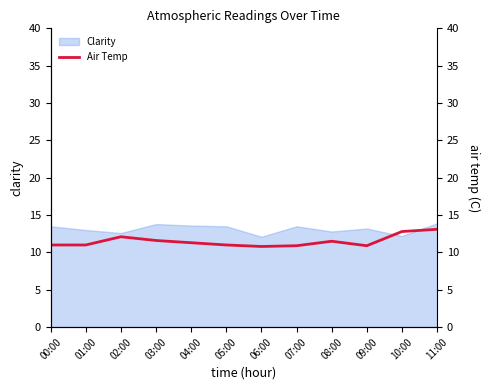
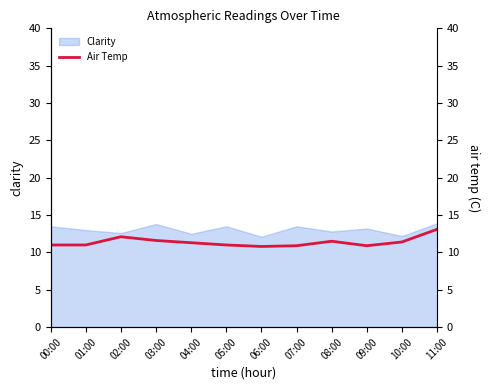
  {
    "Clarity": {
      "00:00": 14,
      "01:00": 13,
      "02:00": 13,
      "03:00": 14,
-     "04:00": 14,
+     "04:00": 13,
      "05:00": 14,
      "06:00": 12,
      "07:00": 14,
      "08:00": 13,
      "09:00": 13,
      "10:00": 12,
      "11:00": 14
    },
    "Air Temp": {
      "00:00": 11,
      "01:00": 11,
      "02:00": 12,
      "03:00": 12,
      "04:00": 11,
      "05:00": 11,
      "06:00": 11,
      "07:00": 11,
      "08:00": 12,
      "09:00": 11,
-     "10:00": 13,
+     "10:00": 11,
      "11:00": 13
    }
  }
